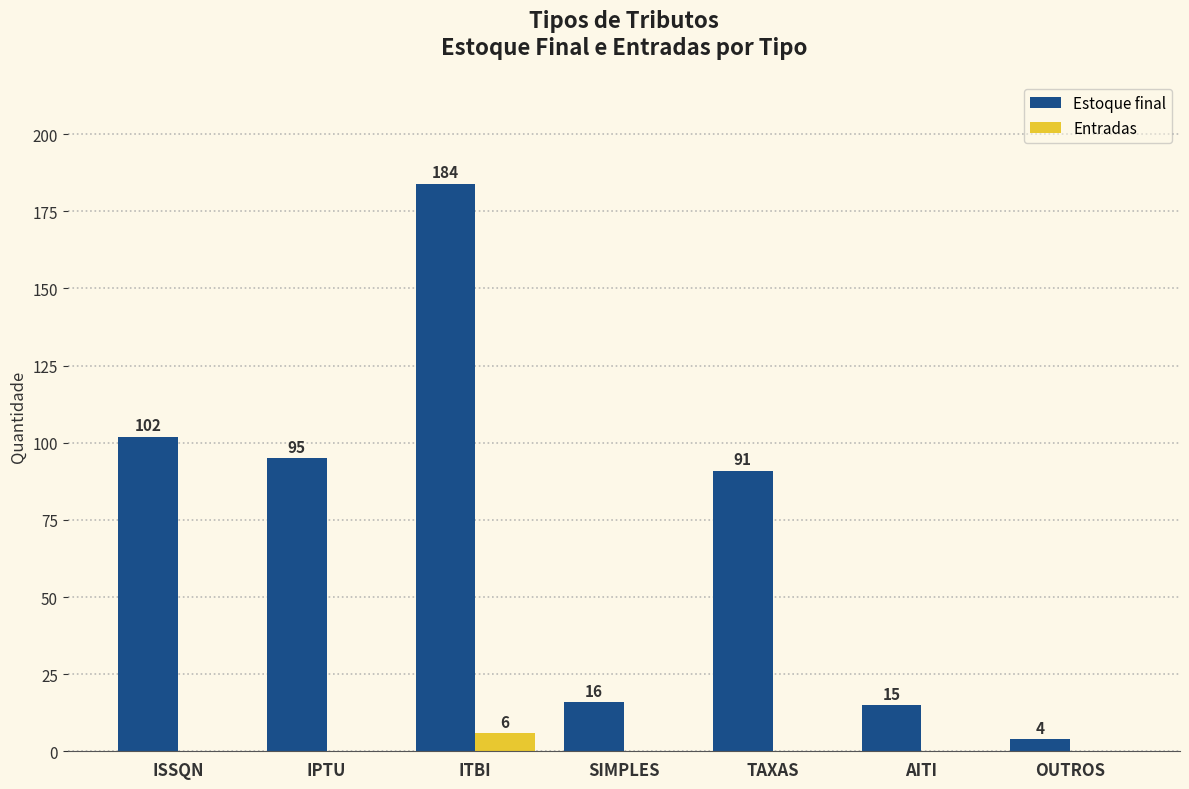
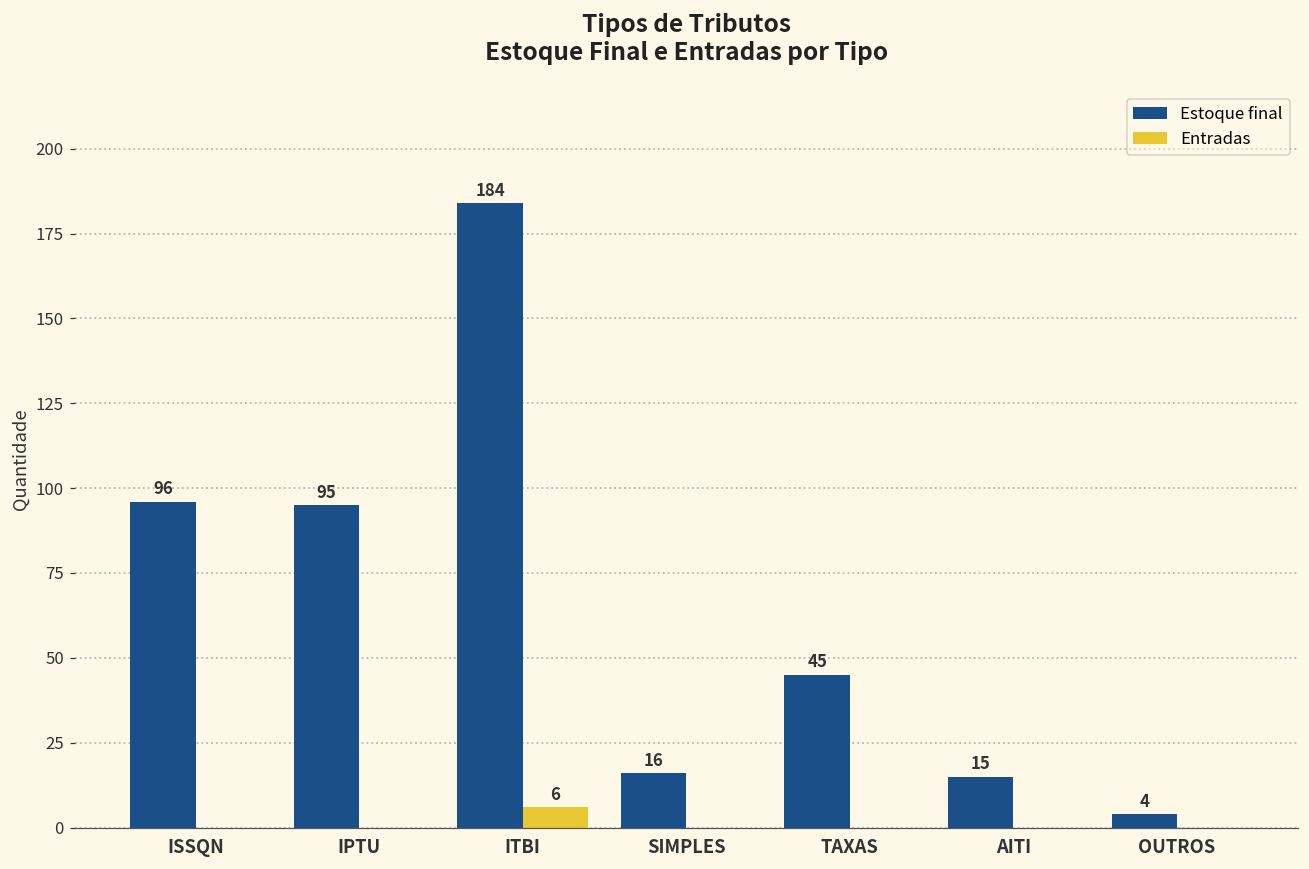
  {
    "Estoque final": {
-     "ISSQN": 102,
+     "ISSQN": 96,
      "IPTU": 95,
      "ITBI": 184,
      "SIMPLES": 16,
-     "TAXAS": 91,
+     "TAXAS": 45,
      "AITI": 15,
      "OUTROS": 4
    },
    "Entradas": {
      "ITBI": 6
    }
  }
